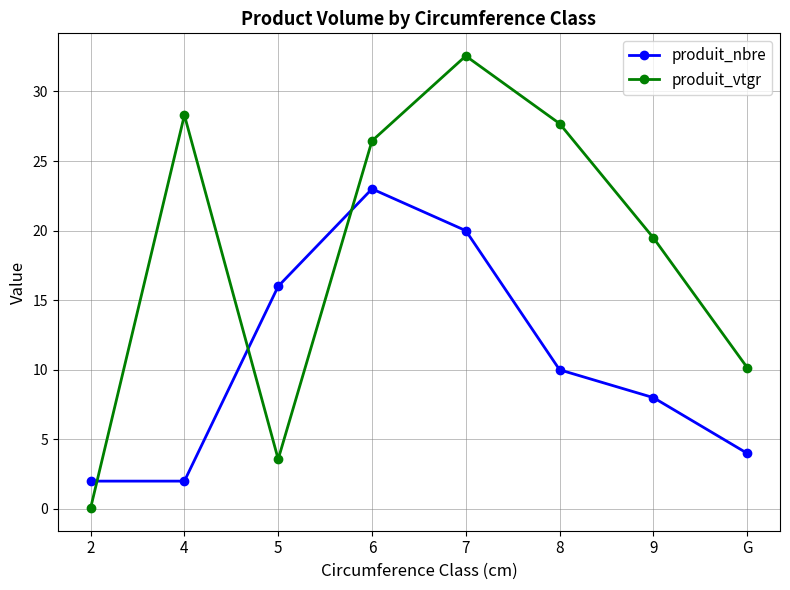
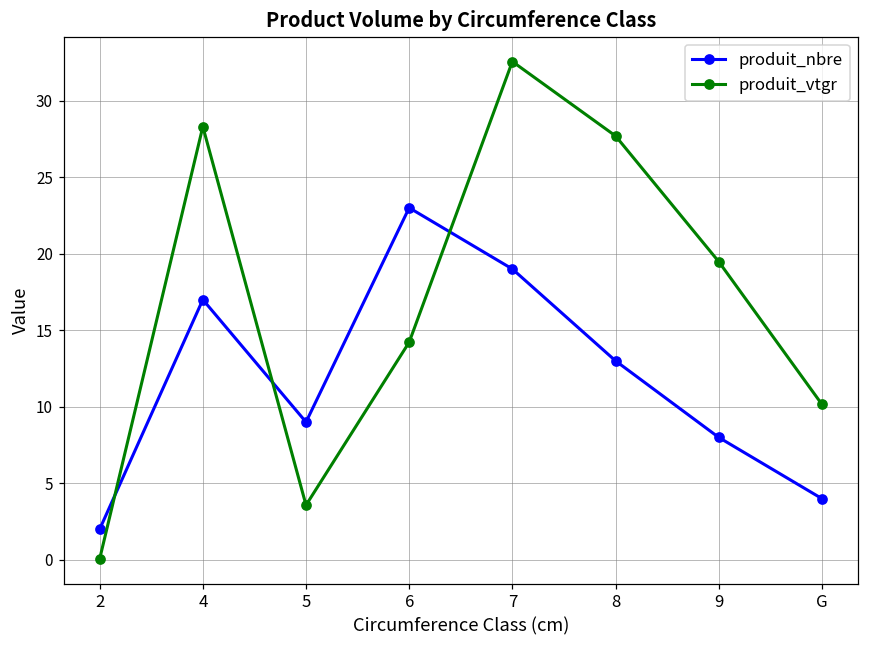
  {
    "produit_nbre": {
      "2": 2,
-     "4": 2,
-     "5": 16,
+     "4": 17,
+     "5": 9,
      "6": 23,
-     "7": 20,
-     "8": 10,
+     "7": 19,
+     "8": 13,
      "9": 8,
      "G": 4
    },
    "produit_vtgr": {
      "2": 0.1,
      "4": 28.3,
      "5": 3.6,
-     "6": 26.5,
+     "6": 14.2,
      "7": 32.6,
      "8": 27.7,
      "9": 19.5,
      "G": 10.2
    }
  }
